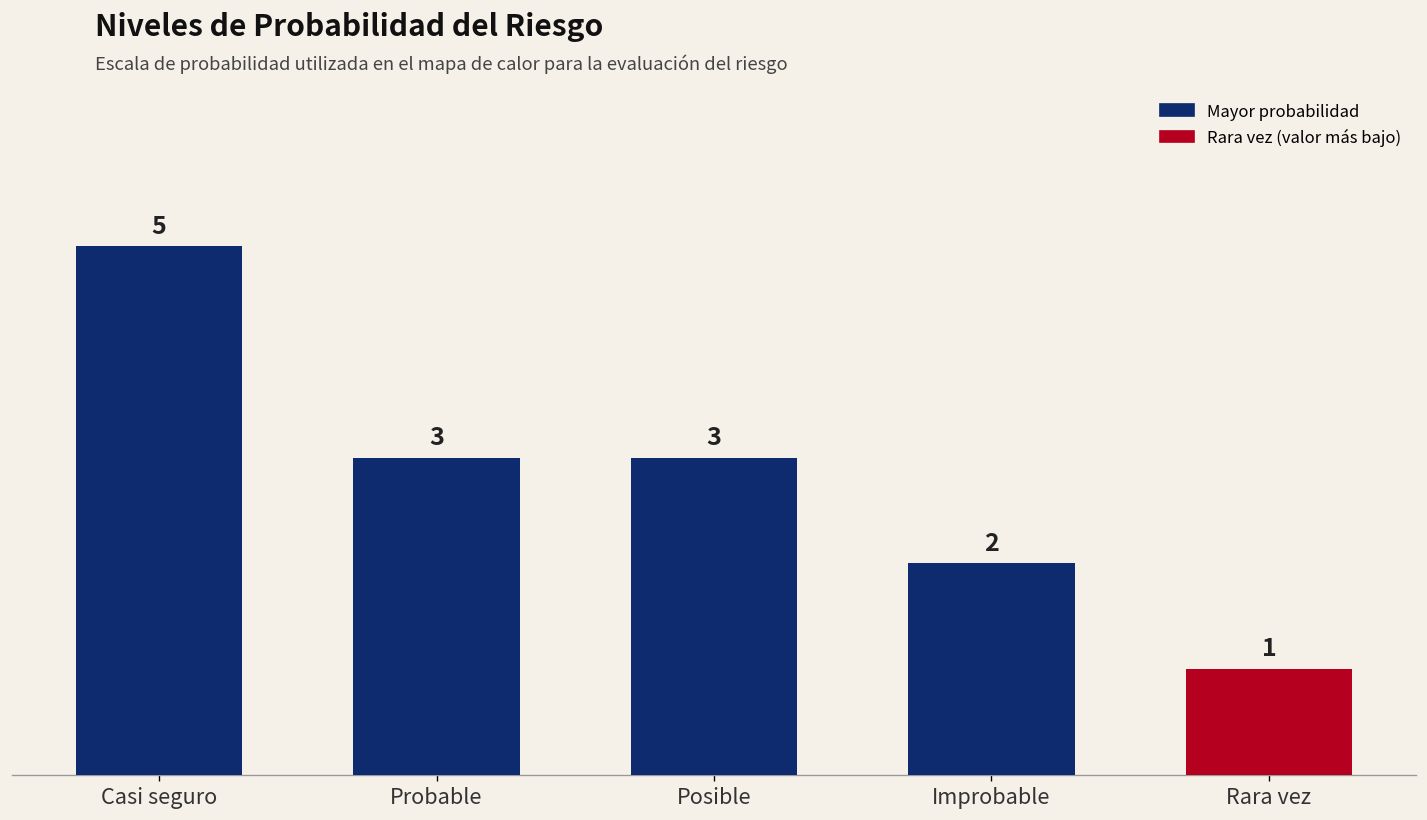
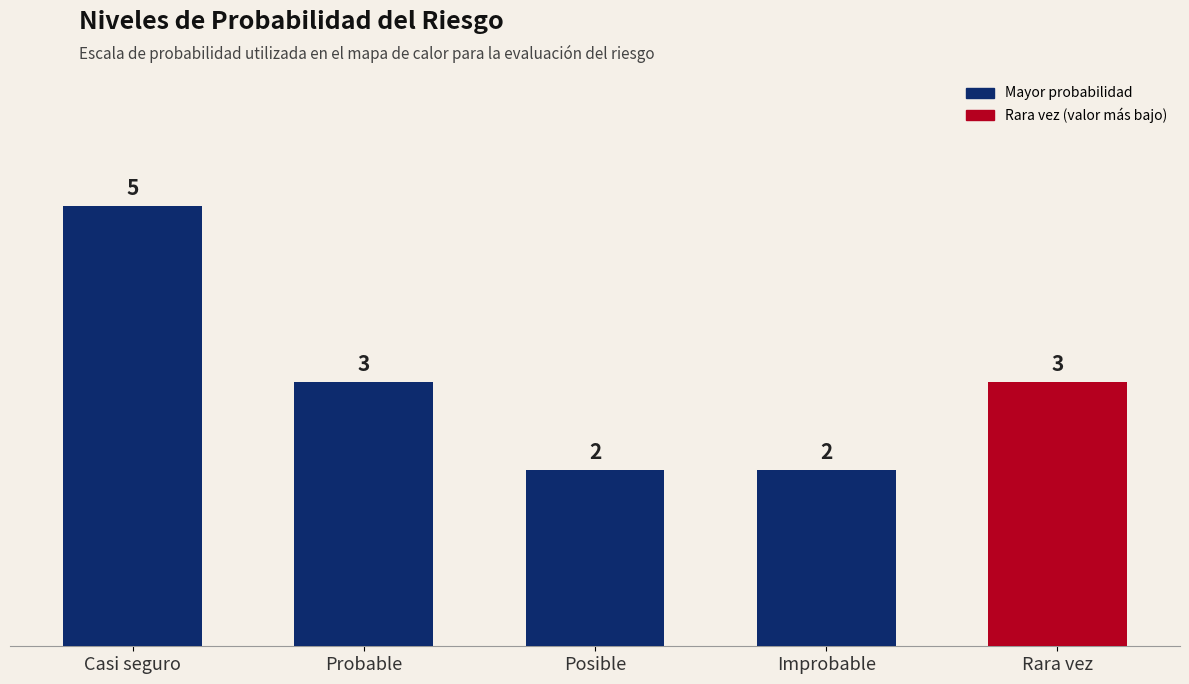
  {
    "Casi seguro": 5,
    "Probable": 3,
-   "Posible": 3,
+   "Posible": 2,
    "Improbable": 2,
-   "Rara vez": 1
+   "Rara vez": 3
  }
